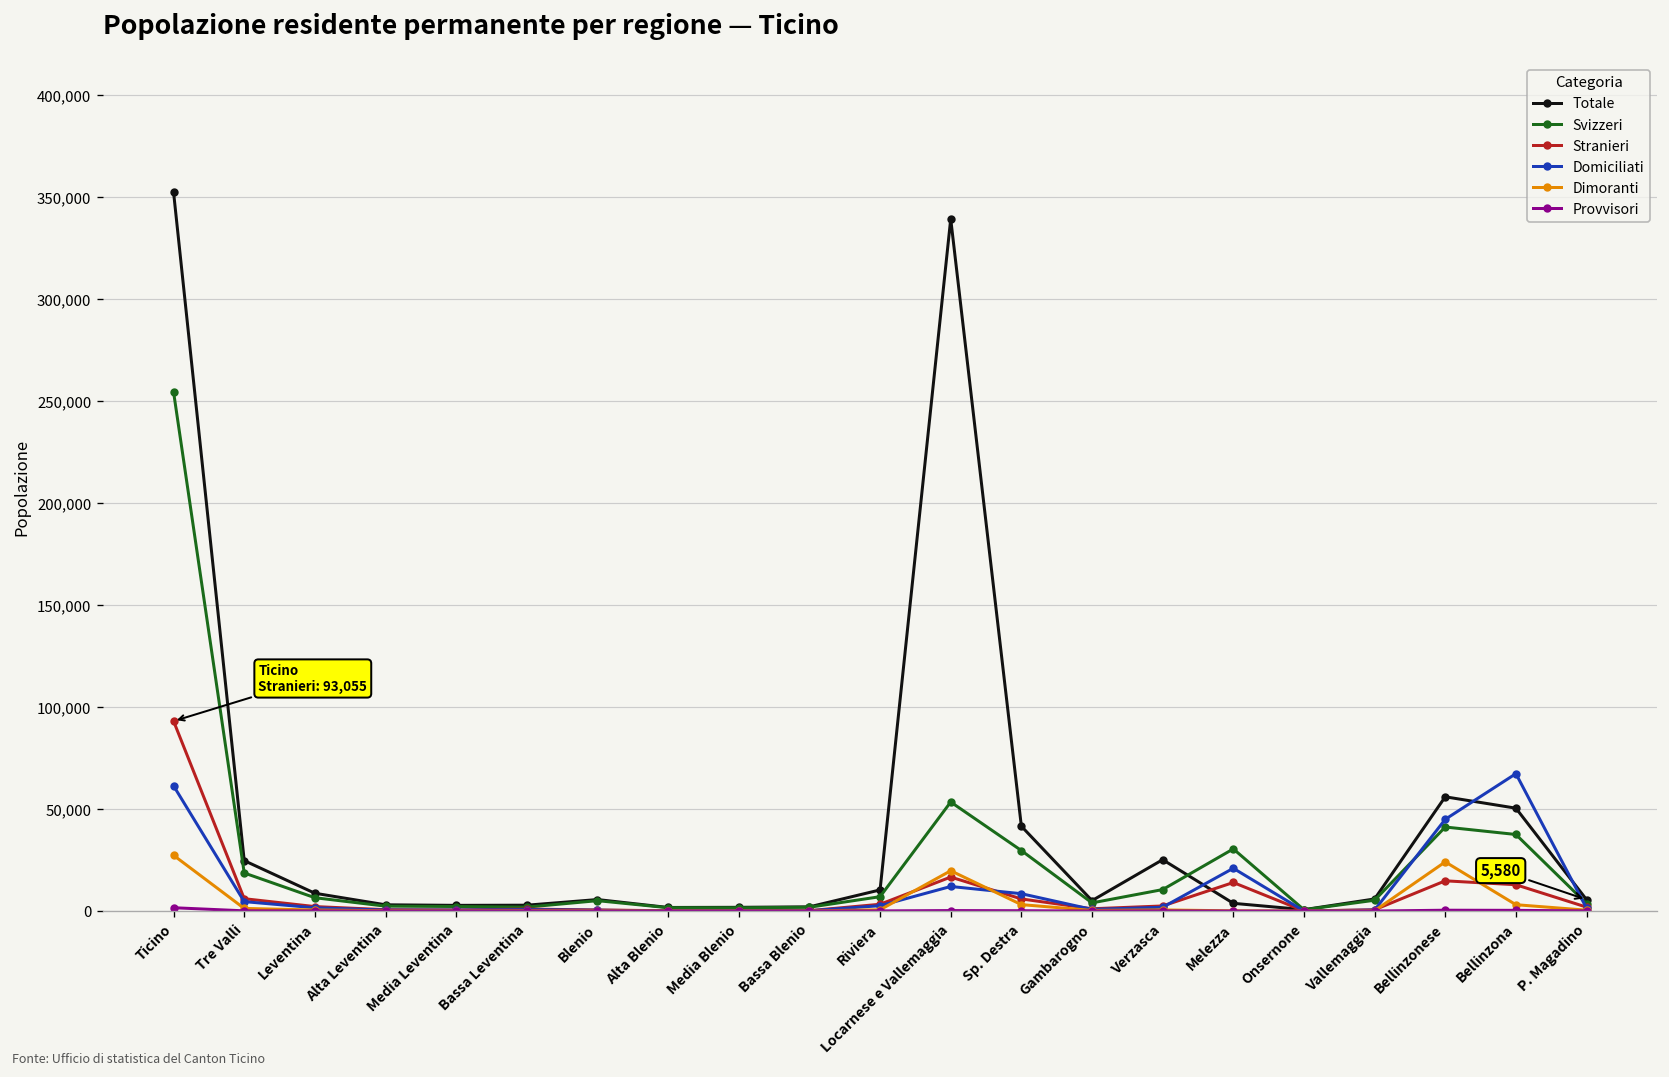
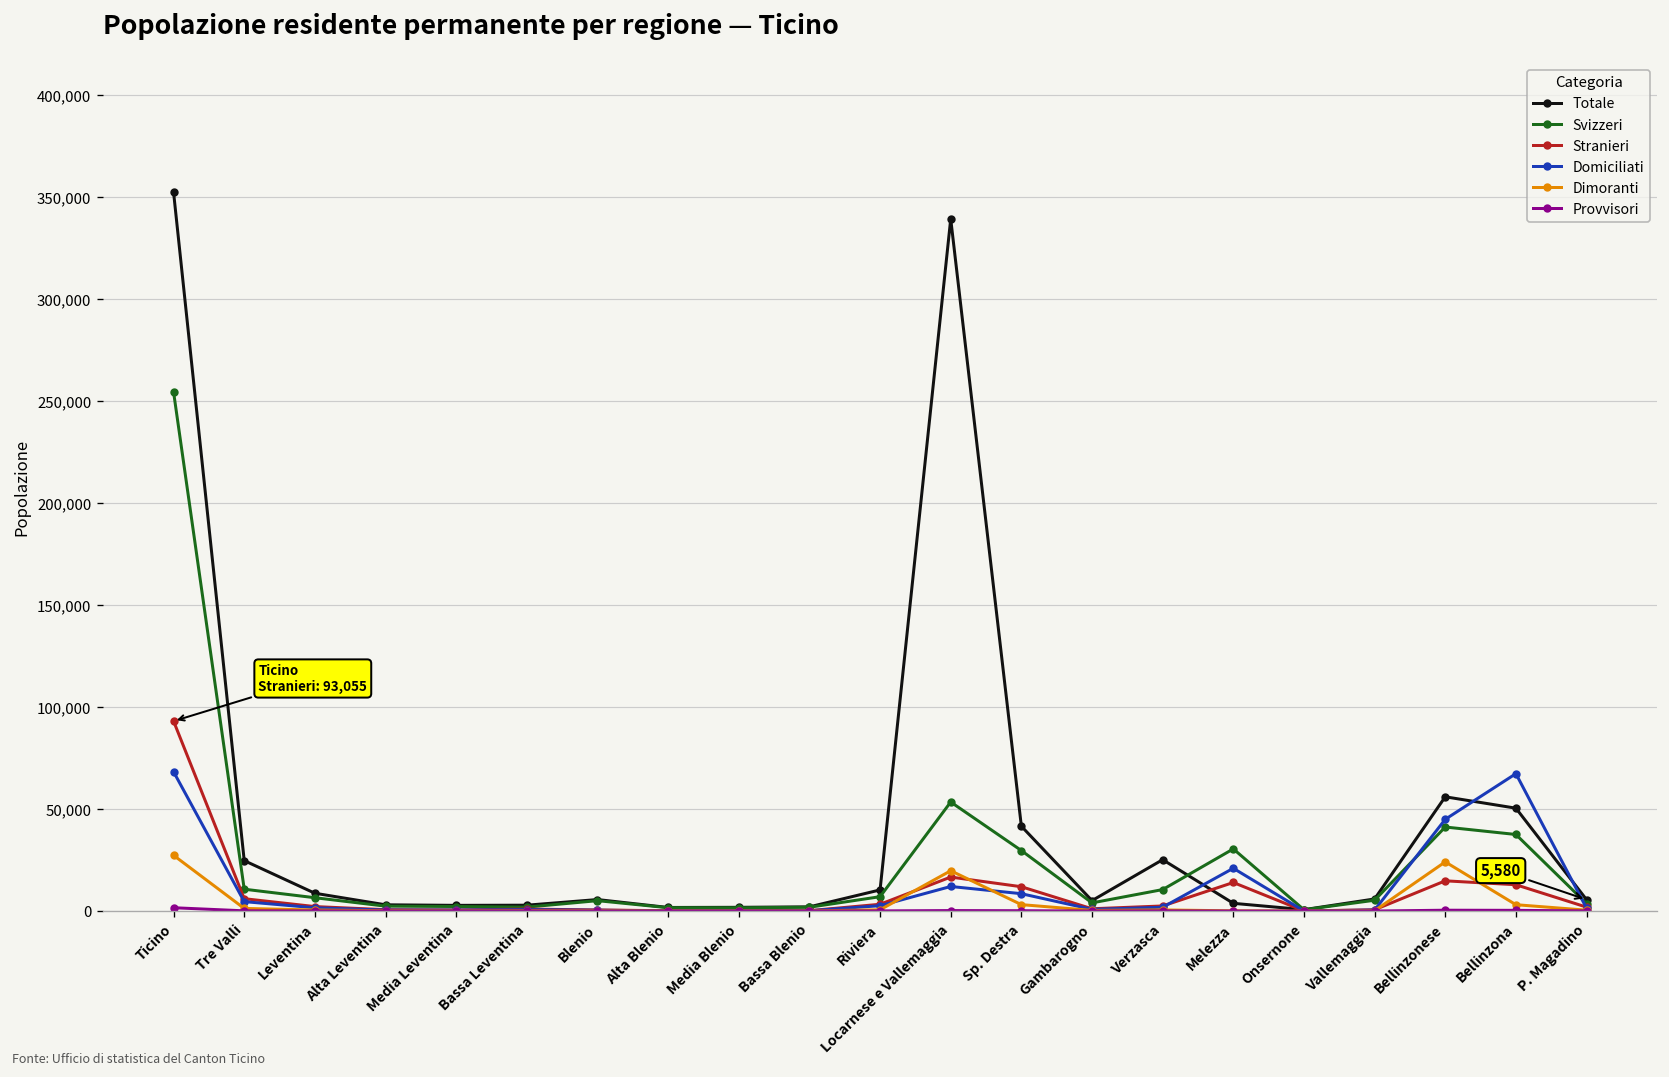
  {
    "Totale": {
      "Ticino": "352,000",
      "Tre Valli": "25,000",
      "Leventina": "9,000",
      "Riviera": "10,000",
      "Locarnese e Vallemaggia": "339,000",
      "Sp. Destra": "42,000",
      "Verzasca": "25,000",
      "Melezza": "4,000",
      "Bellinzonese": "56,000",
      "Bellinzona": "50,000",
      "P. Magadino": "6,000"
    },
    "Svizzeri": {
      "Ticino": "254,000",
-     "Tre Valli": "19,000",
+     "Tre Valli": "11,000",
      "Leventina": "7,000",
      "Riviera": "7,000",
      "Locarnese e Vallemaggia": "53,000",
      "Sp. Destra": "30,000",
      "Verzasca": "11,000",
      "Melezza": "30,000",
      "Bellinzonese": "41,000",
      "Bellinzona": "38,000",
      "P. Magadino": "4,000"
    },
    "Stranieri": {
      "Locarnese e Vallemaggia": "17,000",
-     "Sp. Destra": "6,000",
+     "Sp. Destra": "12,000",
      "Melezza": "14,000",
      "Bellinzonese": "15,000"
    },
    "Domiciliati": {
-     "Ticino": "61,000",
+     "Ticino": "68,000",
      "Locarnese e Vallemaggia": "12,000",
      "Sp. Destra": "9,000",
      "Melezza": "21,000",
      "Bellinzonese": "45,000",
      "Bellinzona": "67,000"
    },
    "Dimoranti": {
      "Ticino": "27,000",
      "Locarnese e Vallemaggia": "20,000",
      "Sp. Destra": "3,000",
      "Bellinzonese": "24,000",
      "Bellinzona": "3,000"
    },
    "Provvisori": {
      "Ticino": "2,000",
      "Locarnese e Vallemaggia": "0",
      "Sp. Destra": "0",
      "Bellinzonese": "0",
      "Bellinzona": "0"
    }
  }
